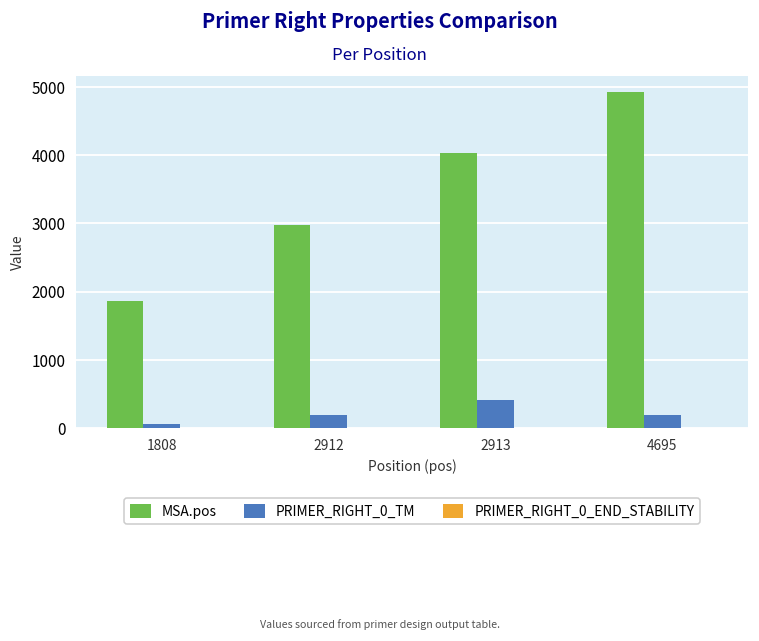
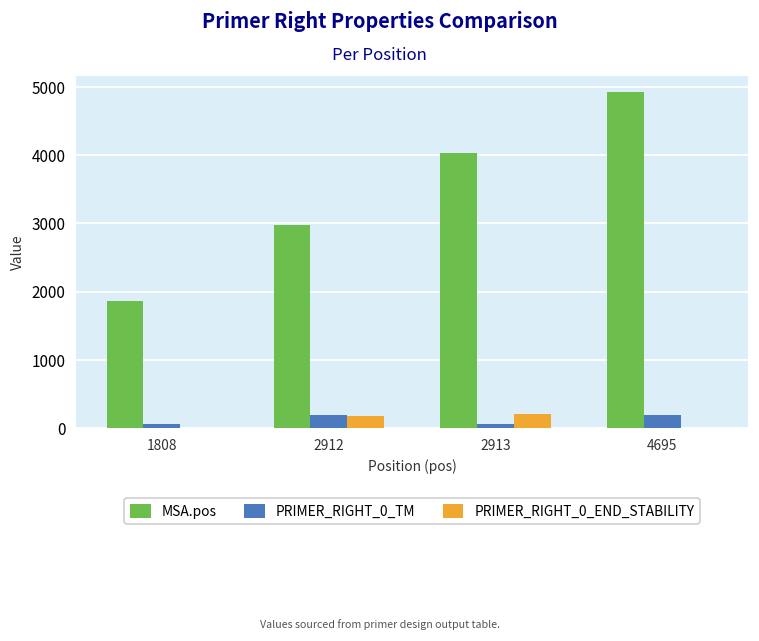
  {
    "MSA.pos": {
      "1808": 1900,
      "2912": 3000,
      "2913": 4000,
      "4695": 4900
    },
    "PRIMER_RIGHT_0_TM": {
      "1808": 100,
      "2912": 200,
-     "2913": 400,
+     "2913": 100,
      "4695": 200
    },
    "PRIMER_RIGHT_0_END_STABILITY": {
-     "2912": 0,
-     "2913": 0
+     "2912": 200,
+     "2913": 200
    }
  }
